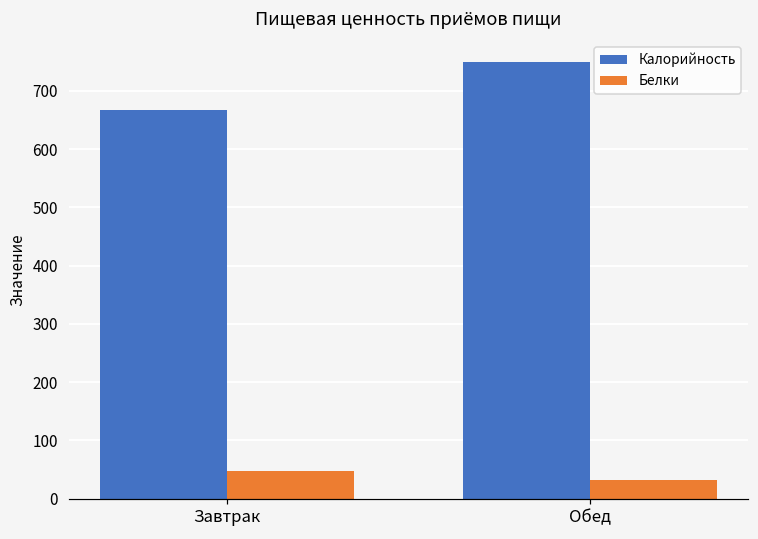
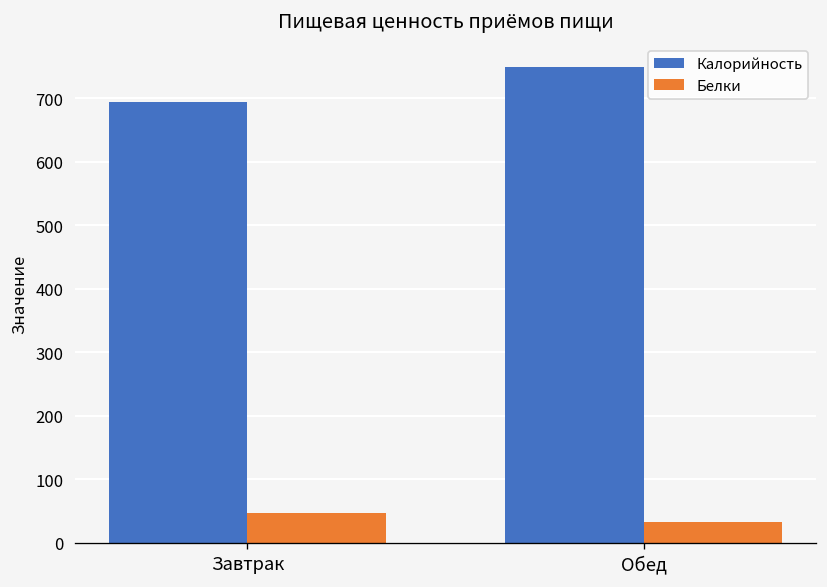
  {
    "Калорийность": {
-     "Завтрак": 670,
+     "Завтрак": 690,
      "Обед": 750
    },
    "Белки": {
      "Завтрак": 50,
      "Обед": 30
    }
  }
